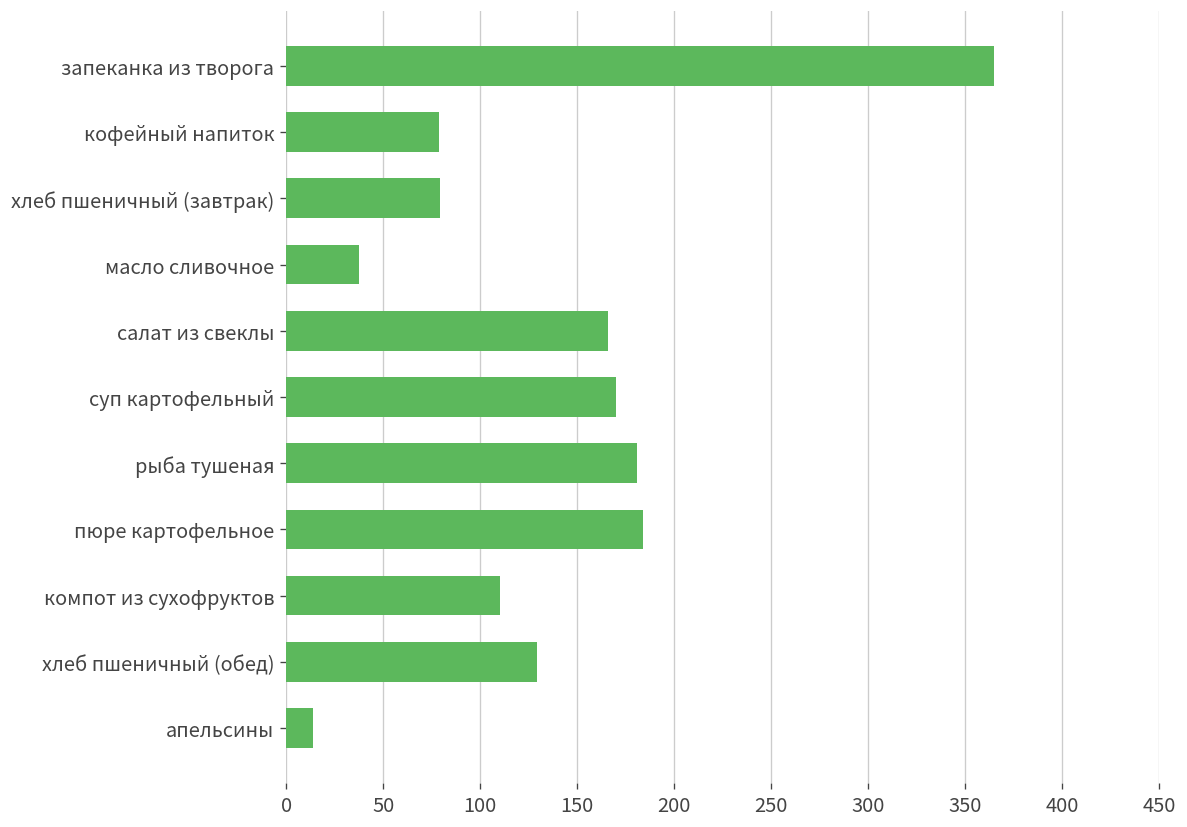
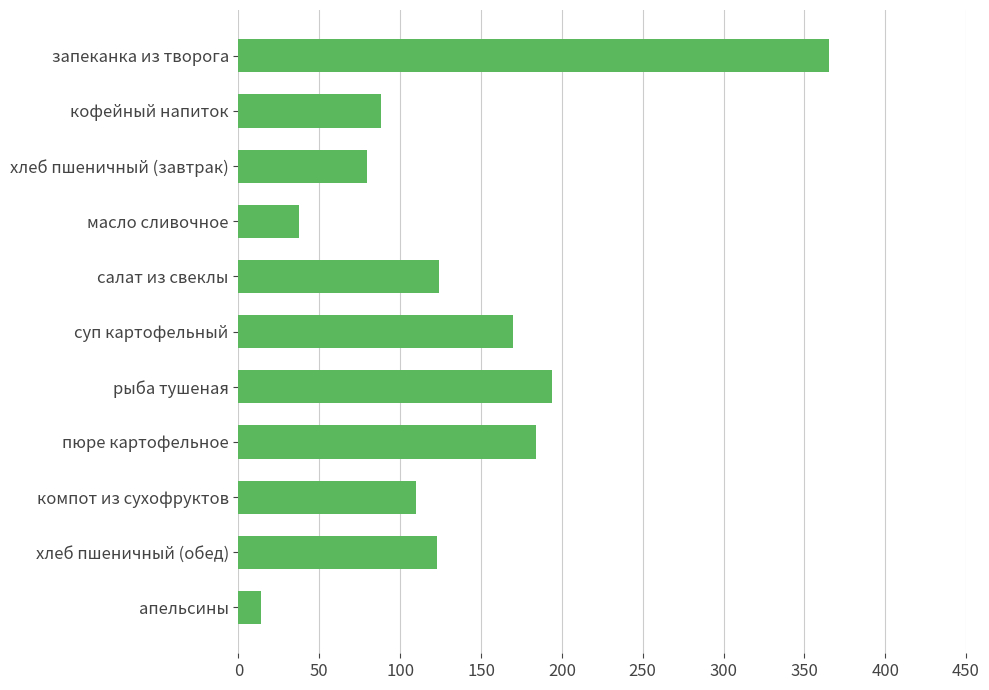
  {
    "запеканка из творога": 365,
-   "кофейный напиток": 79,
+   "кофейный напиток": 88,
    "хлеб пшеничный (завтрак)": 79,
    "масло сливочное": 37,
-   "салат из свеклы": 166,
+   "салат из свеклы": 124,
    "суп картофельный": 170,
-   "рыба тушеная": 181,
+   "рыба тушеная": 194,
    "пюре картофельное": 184,
    "компот из сухофруктов": 110,
-   "хлеб пшеничный (обед)": 129,
+   "хлеб пшеничный (обед)": 123,
    "апельсины": 14
  }
